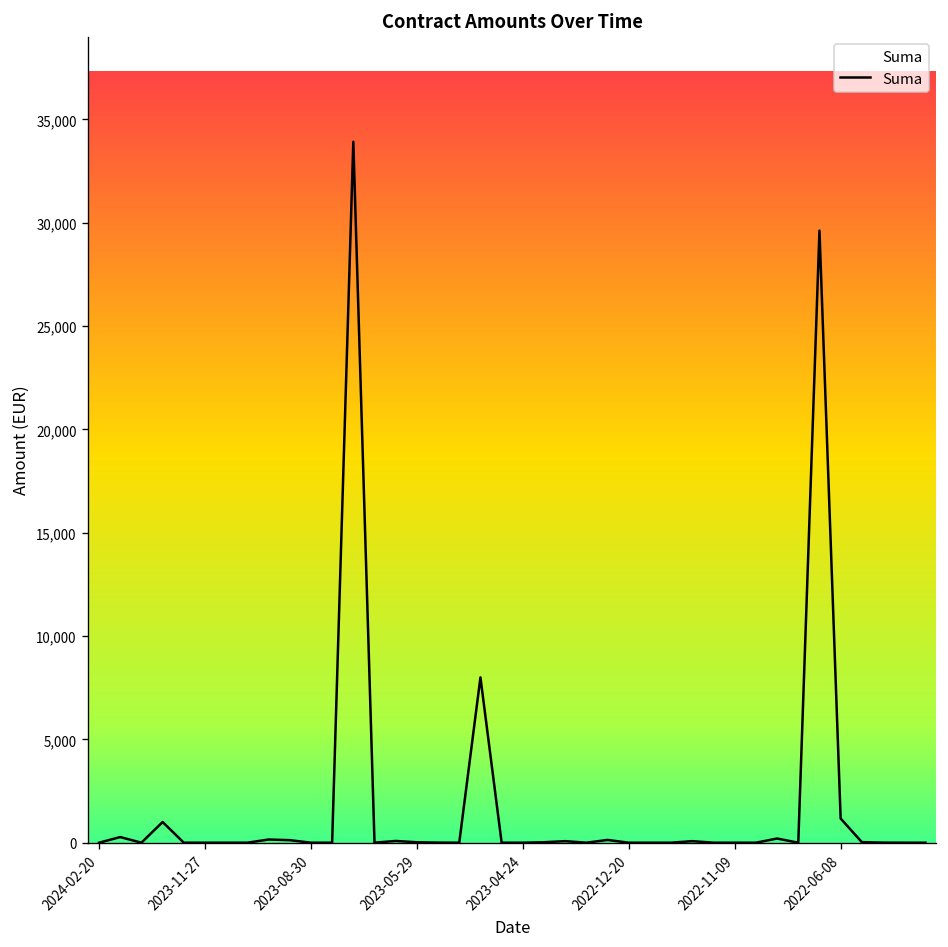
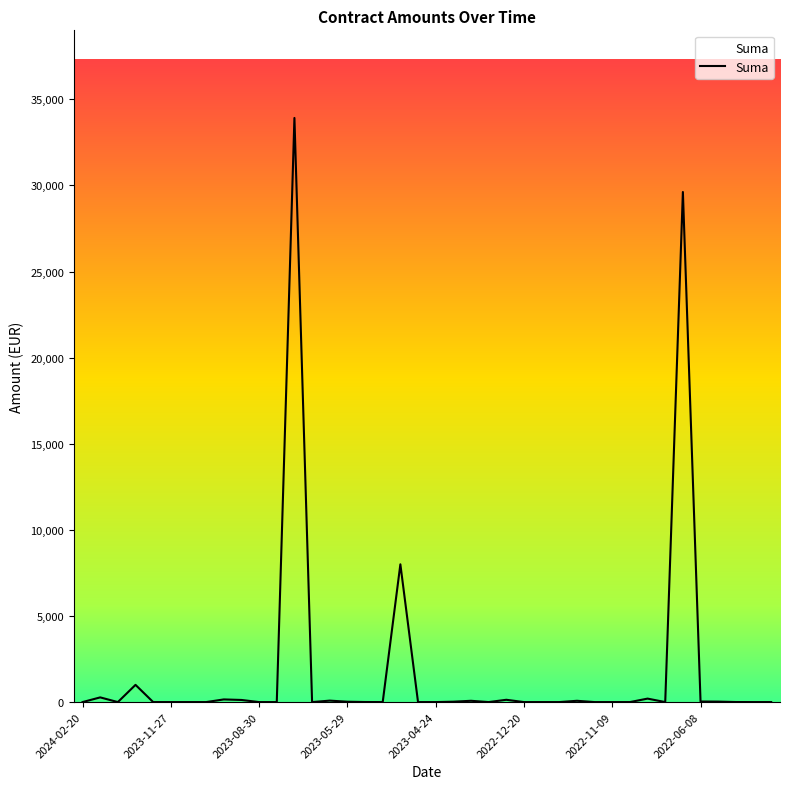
  {
    "2024-02-20": "0",
    "2023-08-30": "0",
    "2023-04-24": "0",
    "2022-12-20": "0",
    "2022-11-09": "0",
-   "2022-06-08": "1,200"
+   "2022-06-08": "0"
  }
